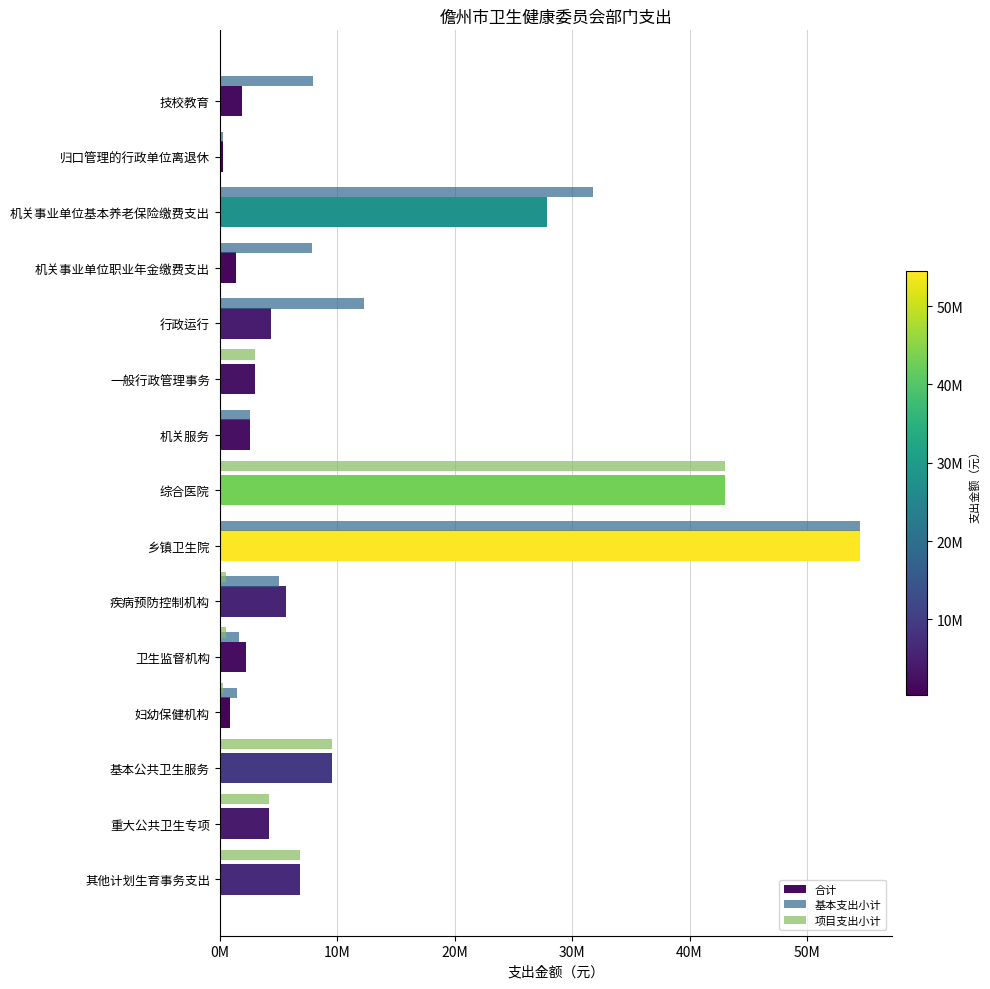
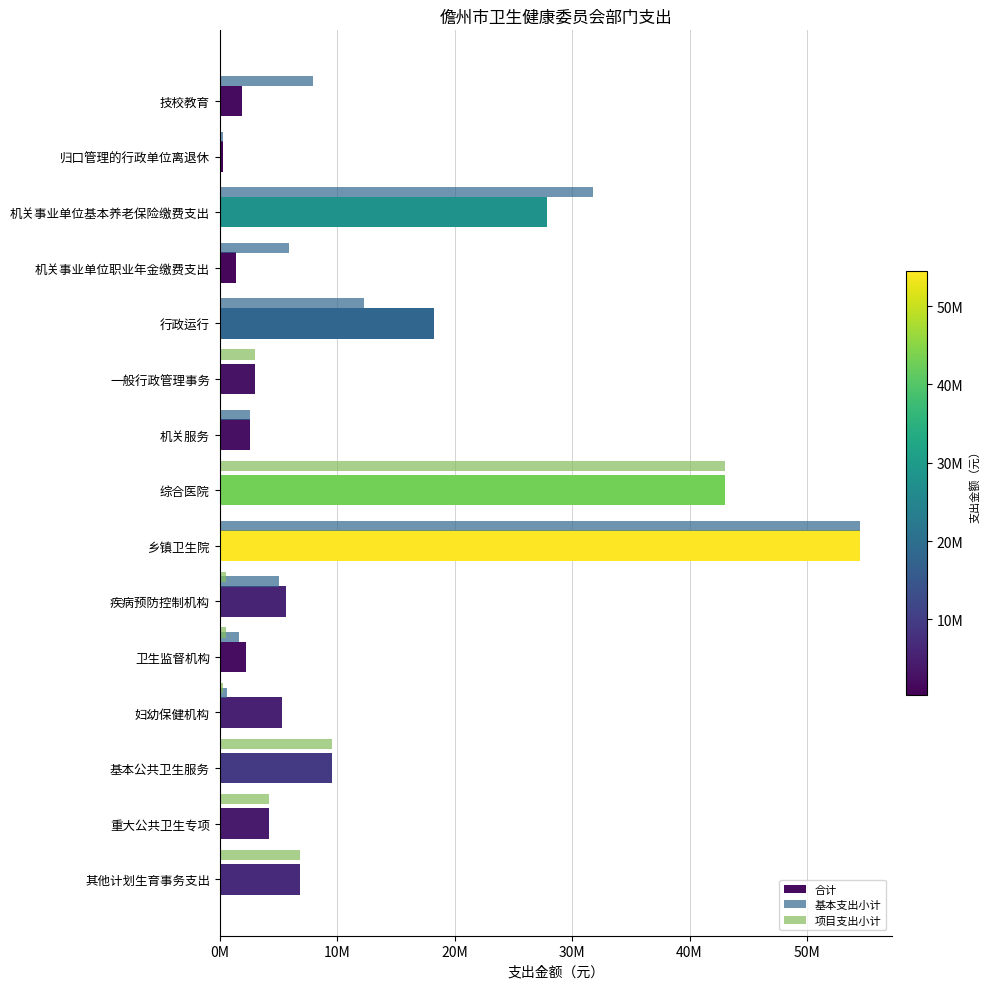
  {
    "合计": {
      "技校教育": 1900000,
      "归口管理的行政单位离退休": 300000,
      "机关事业单位基本养老保险缴费支出": 27900000,
      "机关事业单位职业年金缴费支出": 1400000,
-     "行政运行": 4400000,
+     "行政运行": 18200000,
      "一般行政管理事务": 3000000,
      "机关服务": 2500000,
      "综合医院": 43100000,
      "乡镇卫生院": 54500000,
      "疾病预防控制机构": 5600000,
      "卫生监督机构": 2200000,
-     "妇幼保健机构": 900000,
+     "妇幼保健机构": 5300000,
      "基本公共卫生服务": 9600000,
      "重大公共卫生专项": 4200000,
      "其他计划生育事务支出": 6800000
    },
    "基本支出小计": {
      "技校教育": 7900000,
      "归口管理的行政单位离退休": 300000,
      "机关事业单位基本养老保险缴费支出": 31800000,
-     "机关事业单位职业年金缴费支出": 7800000,
+     "机关事业单位职业年金缴费支出": 5900000,
      "行政运行": 12300000,
      "一般行政管理事务": 0,
      "机关服务": 2500000,
      "乡镇卫生院": 54500000,
      "疾病预防控制机构": 5100000,
      "卫生监督机构": 1600000,
-     "妇幼保健机构": 1500000,
+     "妇幼保健机构": 600000,
      "基本公共卫生服务": 0,
      "重大公共卫生专项": 0,
      "其他计划生育事务支出": 0
    },
    "项目支出小计": {
      "归口管理的行政单位离退休": 0,
      "机关事业单位基本养老保险缴费支出": 0,
      "机关事业单位职业年金缴费支出": 0,
      "行政运行": 0,
      "一般行政管理事务": 3000000,
      "机关服务": 0,
      "综合医院": 43000000,
      "乡镇卫生院": 0,
      "疾病预防控制机构": 600000,
      "卫生监督机构": 600000,
      "妇幼保健机构": 300000,
      "基本公共卫生服务": 9600000,
      "重大公共卫生专项": 4200000,
      "其他计划生育事务支出": 6800000
    }
  }
